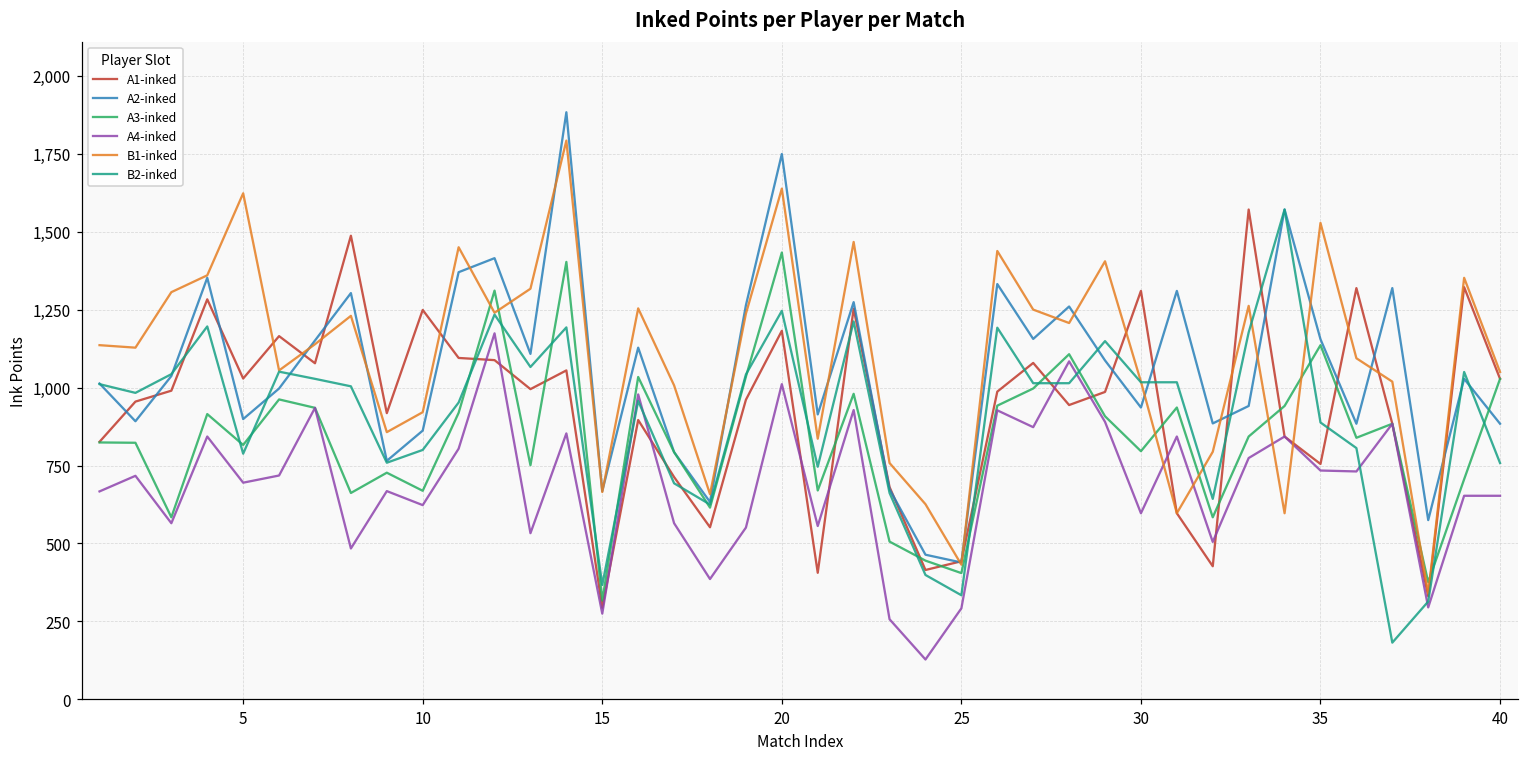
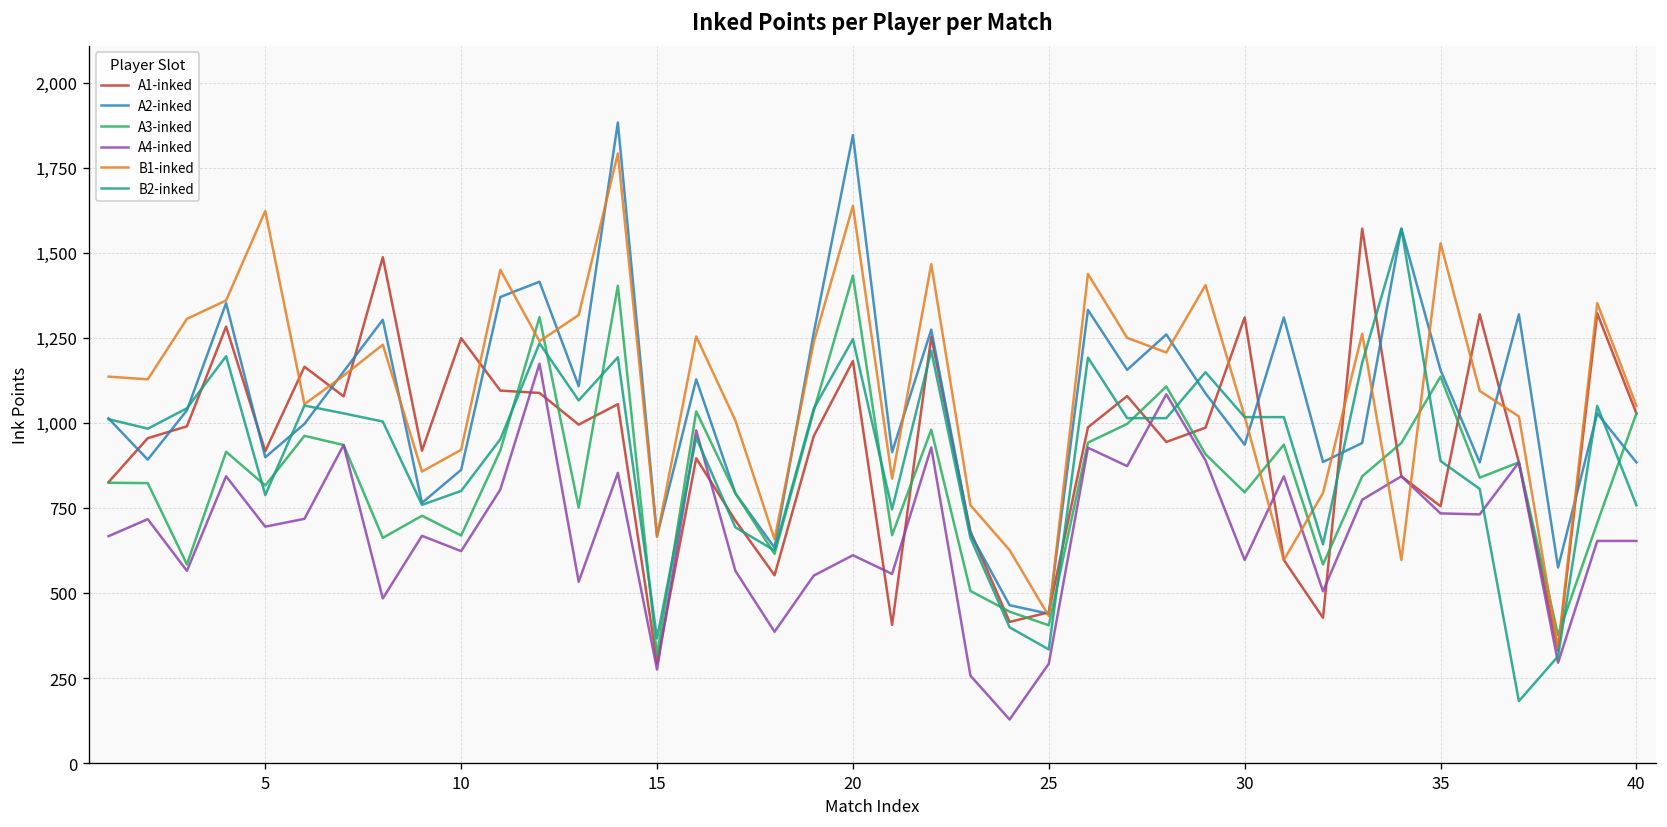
  {
    "A1-inked": {
-     "5": "1,030",
+     "5": "920",
      "10": "1,250",
      "15": "290",
      "20": "1,180",
      "30": "1,310",
      "35": "760"
    },
    "A2-inked": {
      "5": "900",
      "10": "860",
-     "20": "1,750",
+     "20": "1,850",
      "30": "940",
      "35": "1,160",
      "40": "880"
    },
    "A4-inked": {
      "5": "700",
      "10": "620",
      "15": "280",
-     "20": "1,010",
+     "20": "610",
      "25": "290",
      "30": "600",
      "35": "730",
      "40": "650"
    },
    "B1-inked": {
      "5": "1,620",
      "10": "920",
      "20": "1,640",
      "35": "1,530",
      "40": "1,050"
    }
  }
